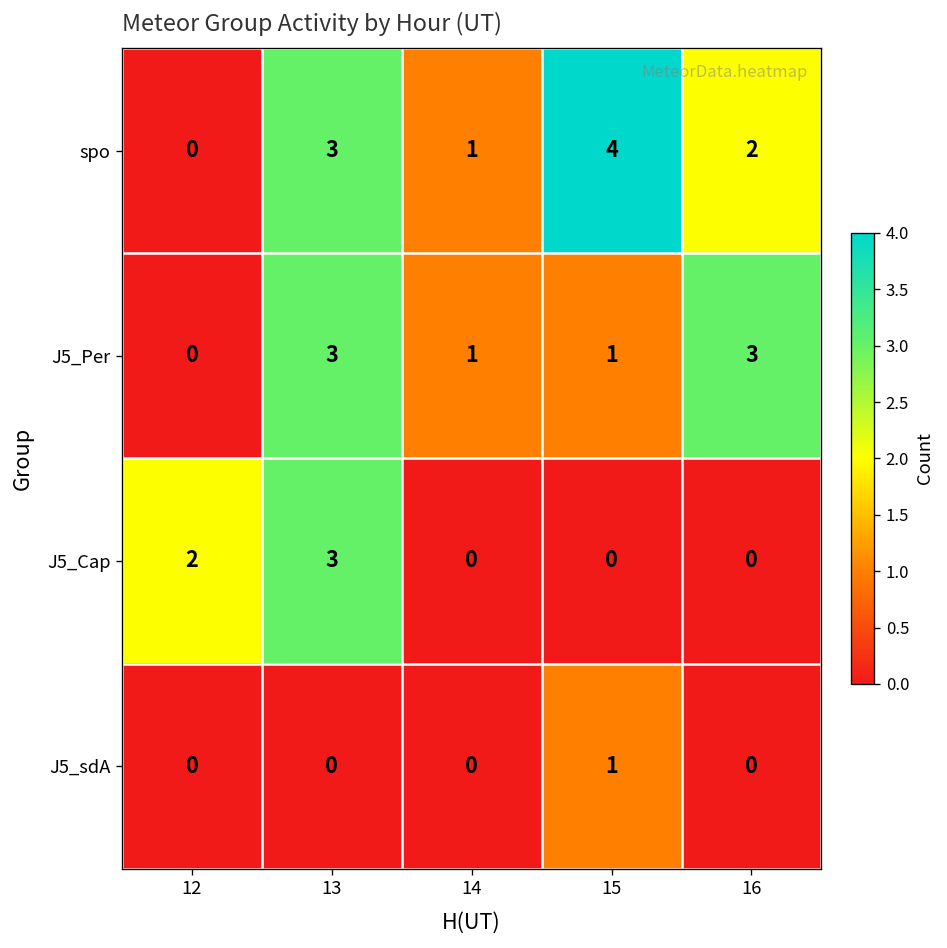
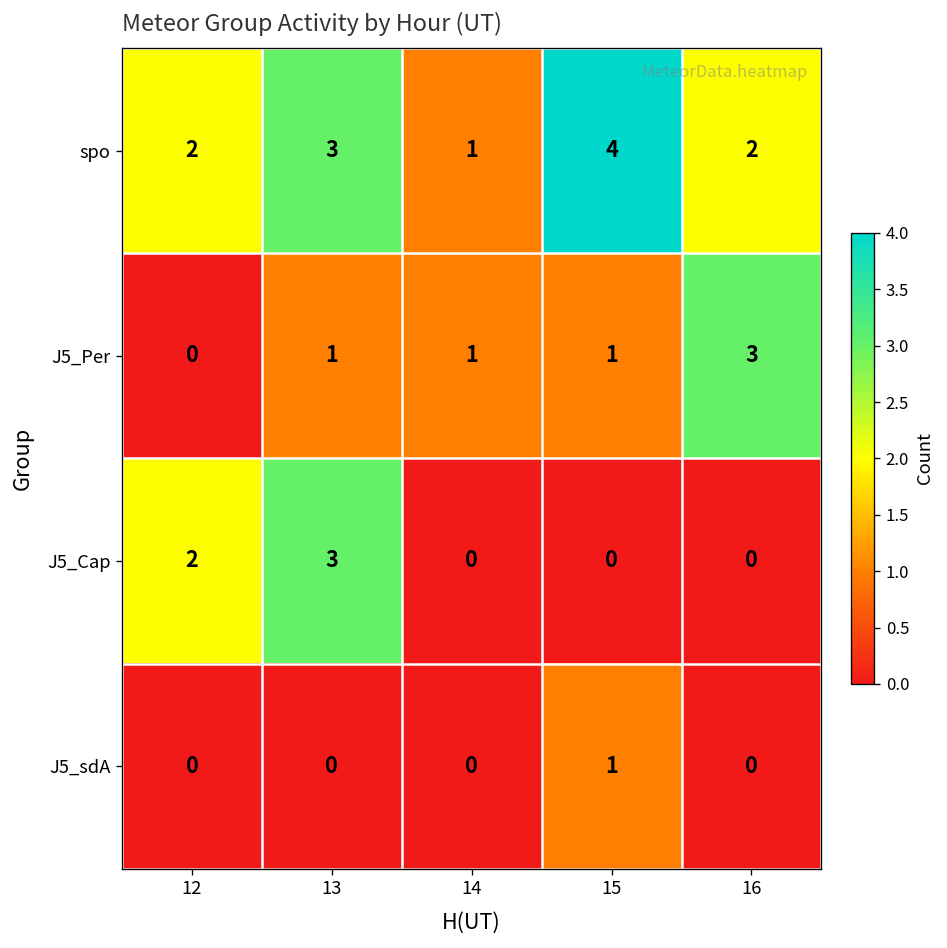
  {
    "spo": {
-     "12": 0,
+     "12": 2,
      "13": 3,
      "14": 1,
      "15": 4
    },
    "J5_Per": {
      "12": 0,
-     "13": 3,
+     "13": 1,
      "14": 1,
      "15": 1,
      "16": 3
    },
    "J5_Cap": {
      "12": 2,
      "13": 3,
      "14": 0,
      "15": 0,
      "16": 0
    },
    "J5_sdA": {
      "12": 0,
      "13": 0,
      "14": 0,
      "15": 1,
      "16": 0
    }
  }
